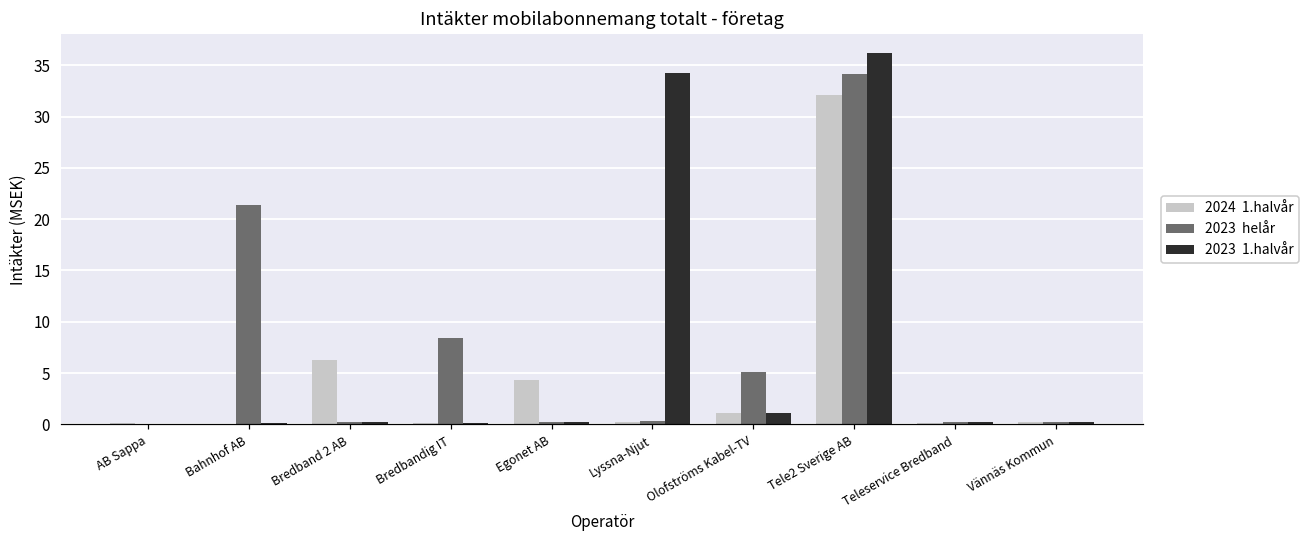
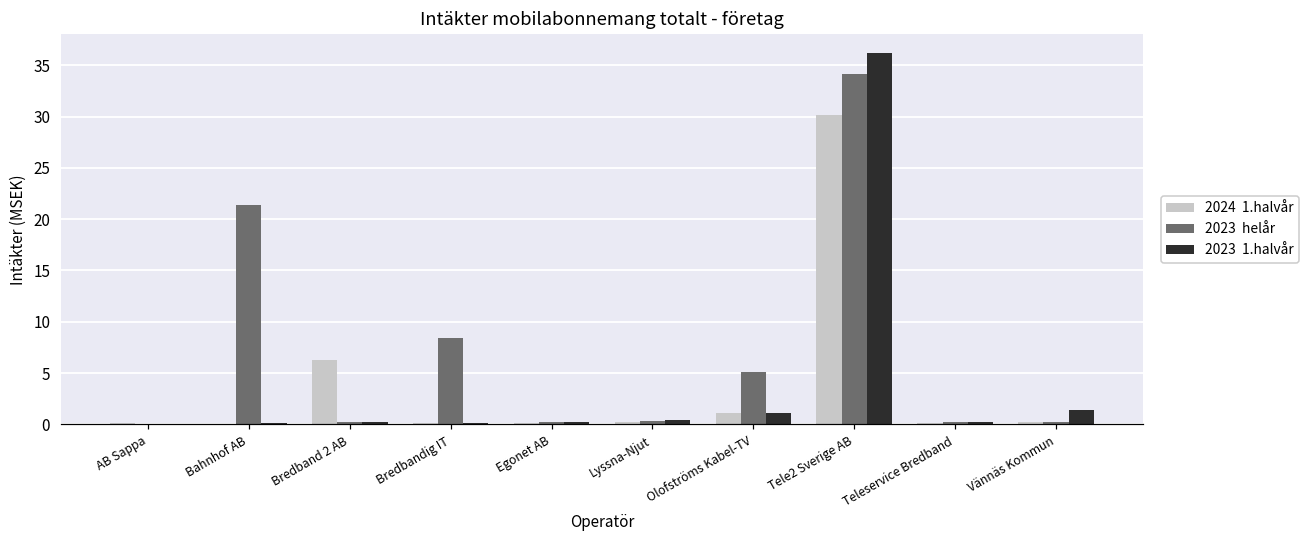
  {
    "2024 1.halvår": {
      "Bredband 2 AB": 6,
-     "Egonet AB": 4,
+     "Egonet AB": 0,
      "Olofströms Kabel-TV": 1,
-     "Tele2 Sverige AB": 32
+     "Tele2 Sverige AB": 30
    },
    "2023 helår": {
      "Bahnhof AB": 21,
      "Bredbandig IT": 8,
      "Lyssna-Njut": 0,
      "Olofströms Kabel-TV": 5,
      "Tele2 Sverige AB": 34
    },
    "2023 1.halvår": {
-     "Lyssna-Njut": 34,
+     "Lyssna-Njut": 0,
      "Olofströms Kabel-TV": 1,
      "Tele2 Sverige AB": 36,
-     "Vännäs Kommun": 0
+     "Vännäs Kommun": 1
    }
  }
